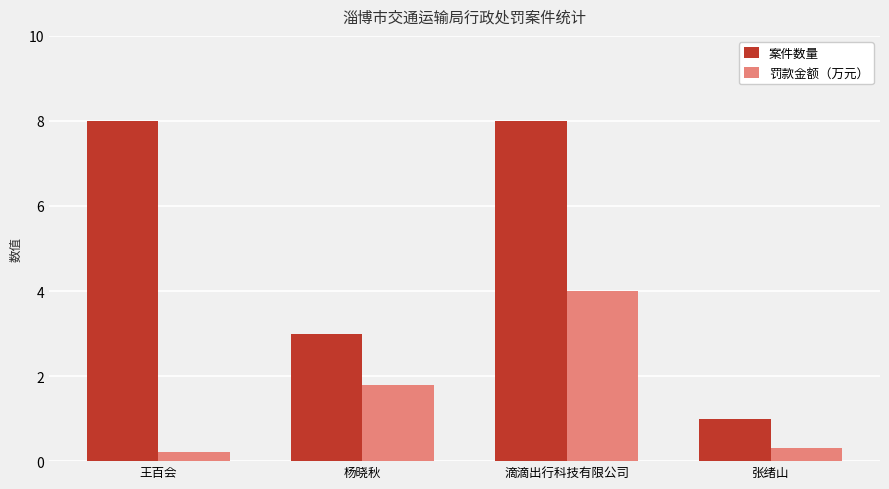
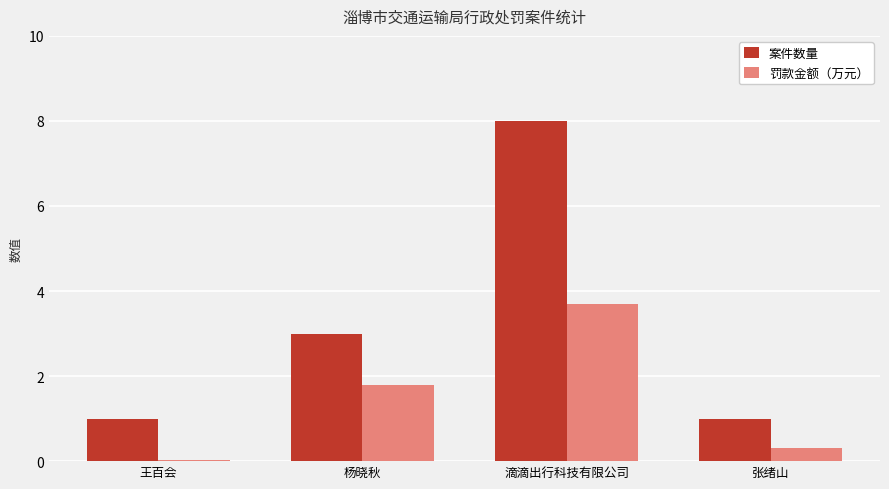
  {
    "案件数量": {
-     "王百会": 8,
+     "王百会": 1,
      "杨晓秋": 3,
      "滴滴出行科技有限公司": 8,
      "张绪山": 1
    },
    "罚款金额（万元）": {
-     "王百会": 0.2,
+     "王百会": 0.0,
      "杨晓秋": 1.8,
-     "滴滴出行科技有限公司": 4.0,
+     "滴滴出行科技有限公司": 3.7,
      "张绪山": 0.3
    }
  }
